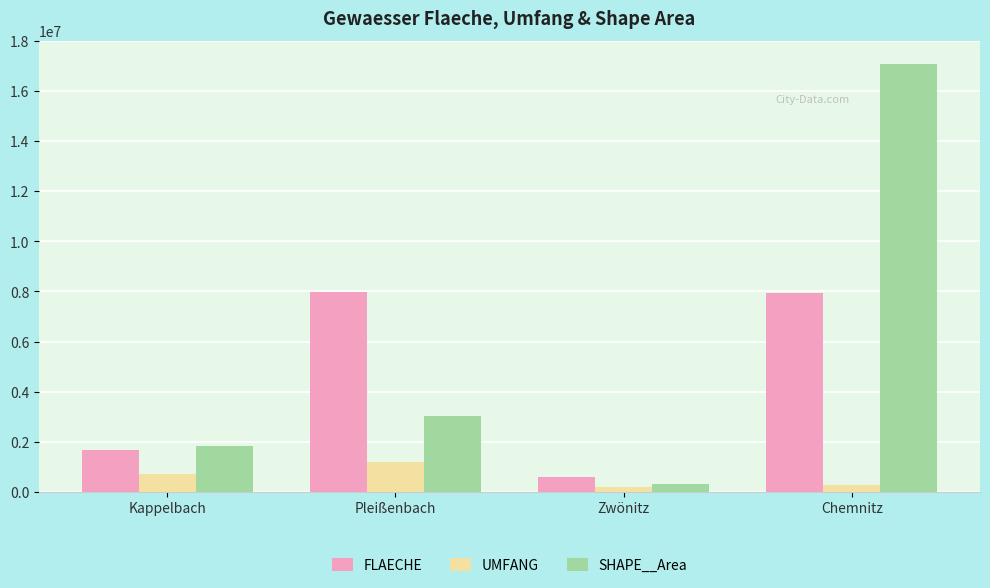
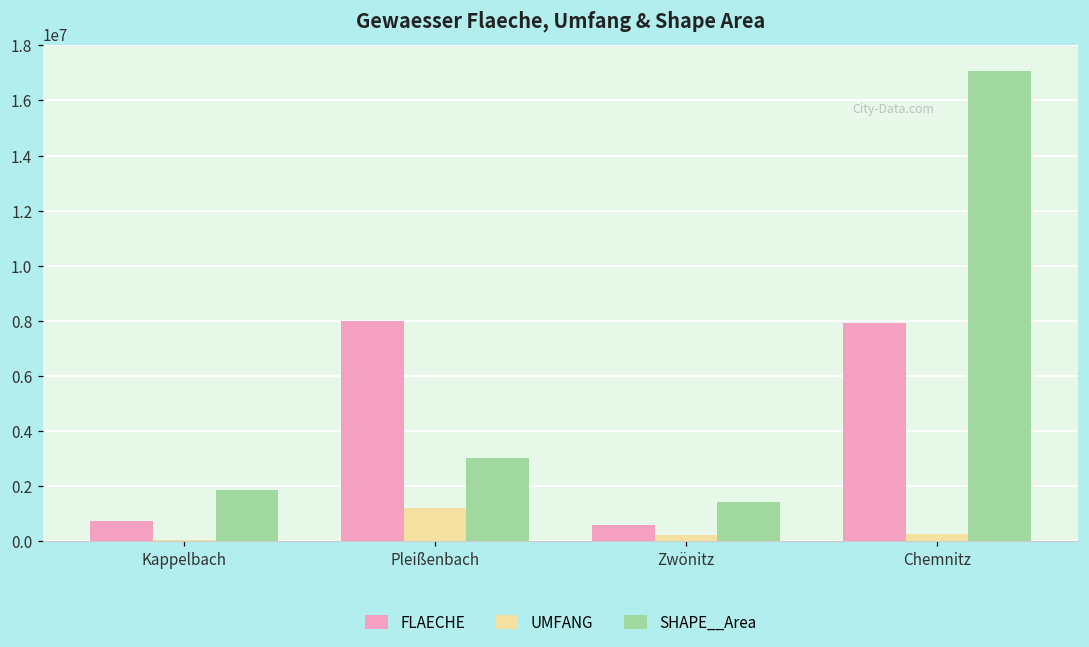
  {
    "FLAECHE": {
-     "Kappelbach": 1700000,
+     "Kappelbach": 700000,
      "Pleißenbach": 8000000,
      "Zwönitz": 600000,
      "Chemnitz": 7900000
    },
    "UMFANG": {
-     "Kappelbach": 700000,
+     "Kappelbach": 0,
      "Pleißenbach": 1200000,
      "Zwönitz": 200000,
      "Chemnitz": 300000
    },
    "SHAPE__Area": {
      "Kappelbach": 1800000,
      "Pleißenbach": 3000000,
-     "Zwönitz": 300000,
+     "Zwönitz": 1400000,
      "Chemnitz": 17100000
    }
  }
